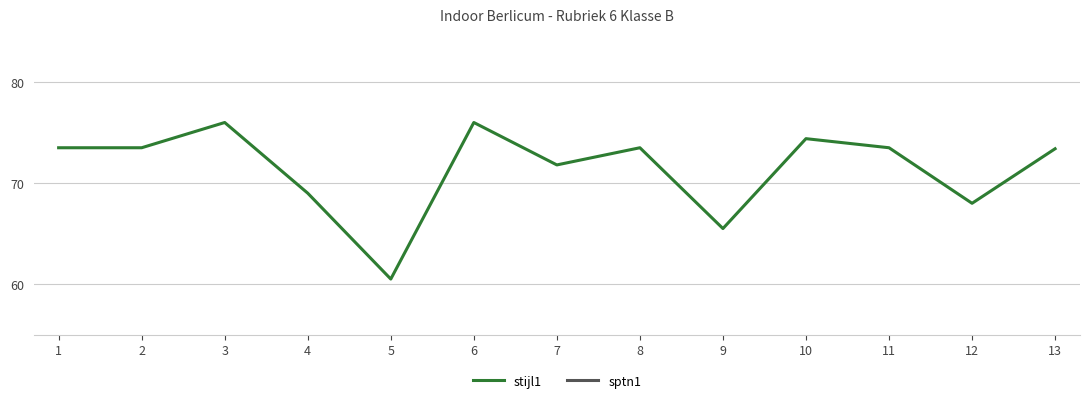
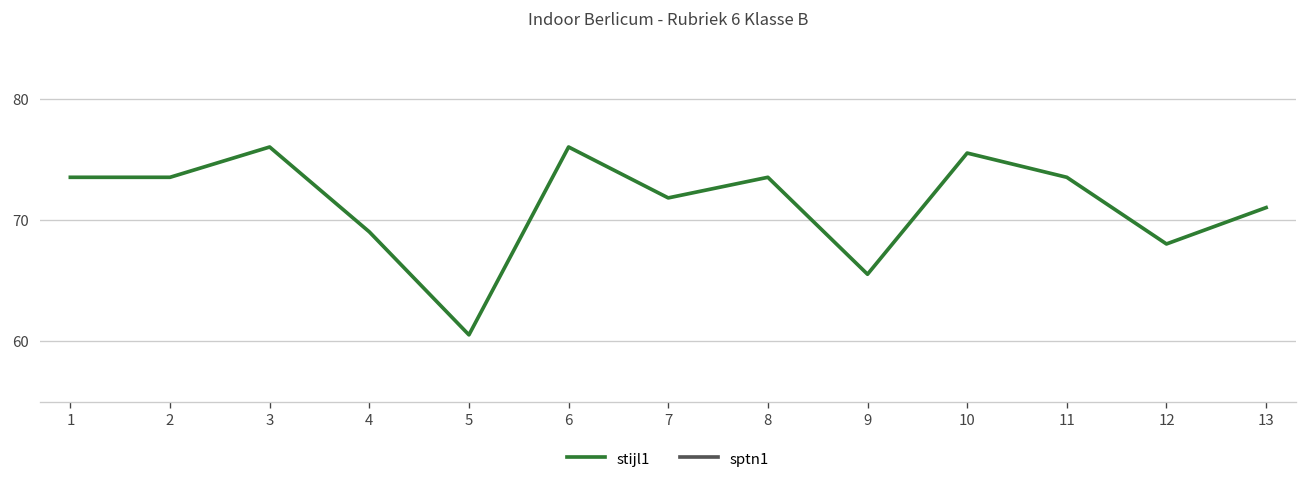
  {
    "stijl1": {
      "1": 73.5,
      "2": 73.5,
      "3": 76.0,
      "4": 69.0,
      "5": 60.5,
      "6": 76.0,
      "7": 71.8,
      "8": 73.5,
      "9": 65.5,
-     "10": 74.4,
+     "10": 75.5,
      "11": 73.5,
      "12": 68.0,
-     "13": 73.4
+     "13": 71.0
    }
  }
